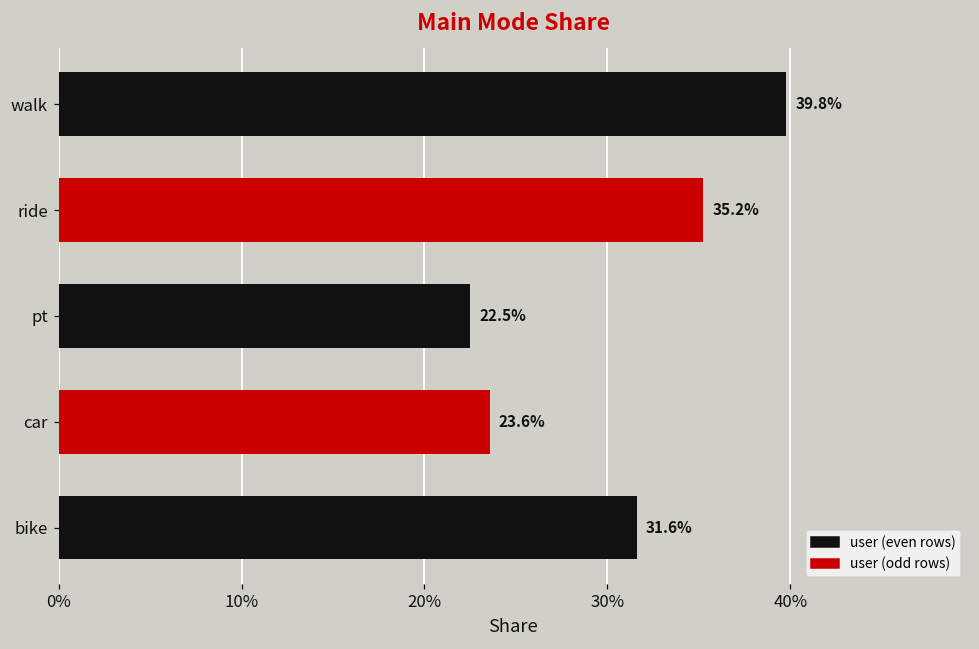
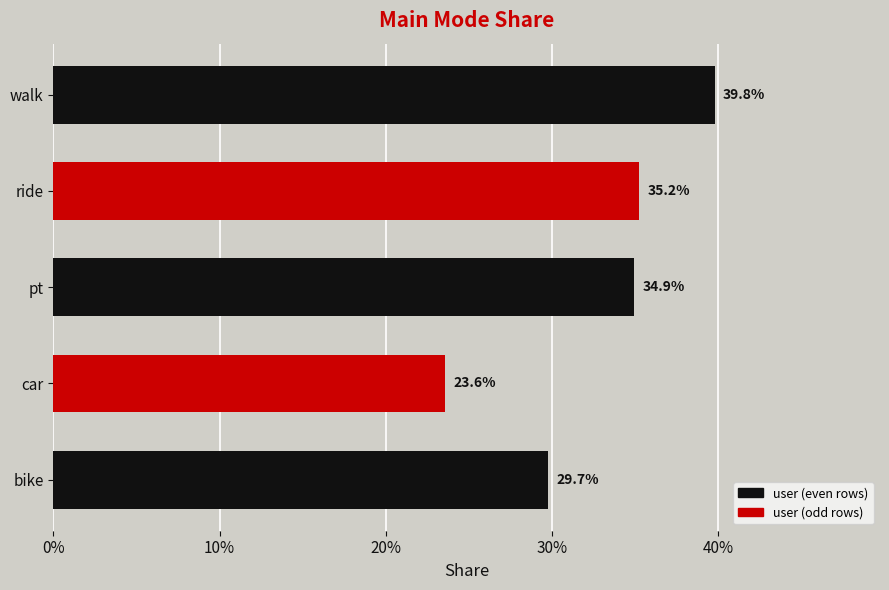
  {
    "walk": "39.8%",
    "ride": "35.2%",
-   "pt": "22.5%",
+   "pt": "34.9%",
    "car": "23.6%",
-   "bike": "31.6%"
+   "bike": "29.7%"
  }
